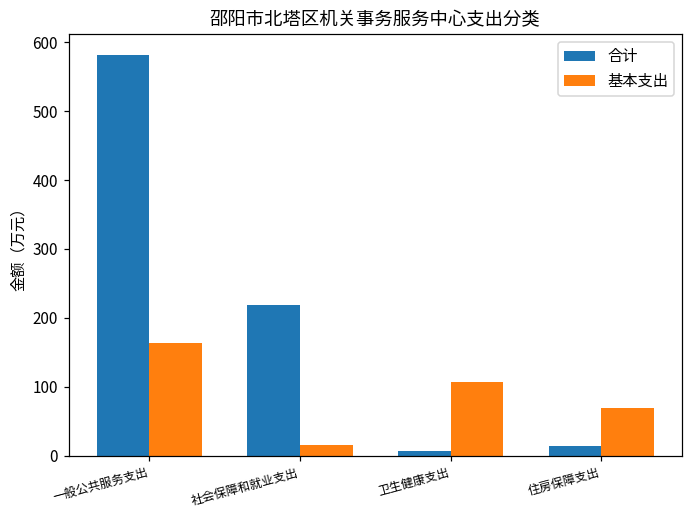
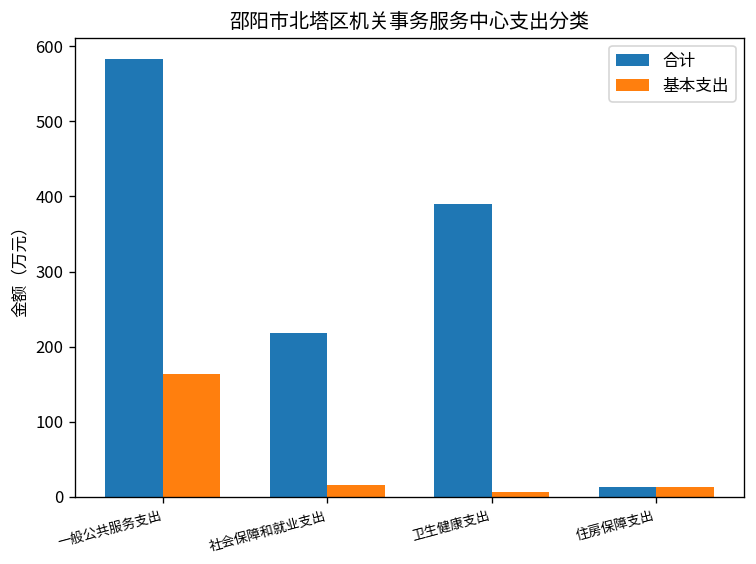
  {
    "合计": {
      "一般公共服务支出": 580,
      "社会保障和就业支出": 220,
-     "卫生健康支出": 10,
+     "卫生健康支出": 390,
      "住房保障支出": 10
    },
    "基本支出": {
      "一般公共服务支出": 160,
      "社会保障和就业支出": 20,
-     "卫生健康支出": 110,
-     "住房保障支出": 70
+     "卫生健康支出": 10,
+     "住房保障支出": 10
    }
  }
